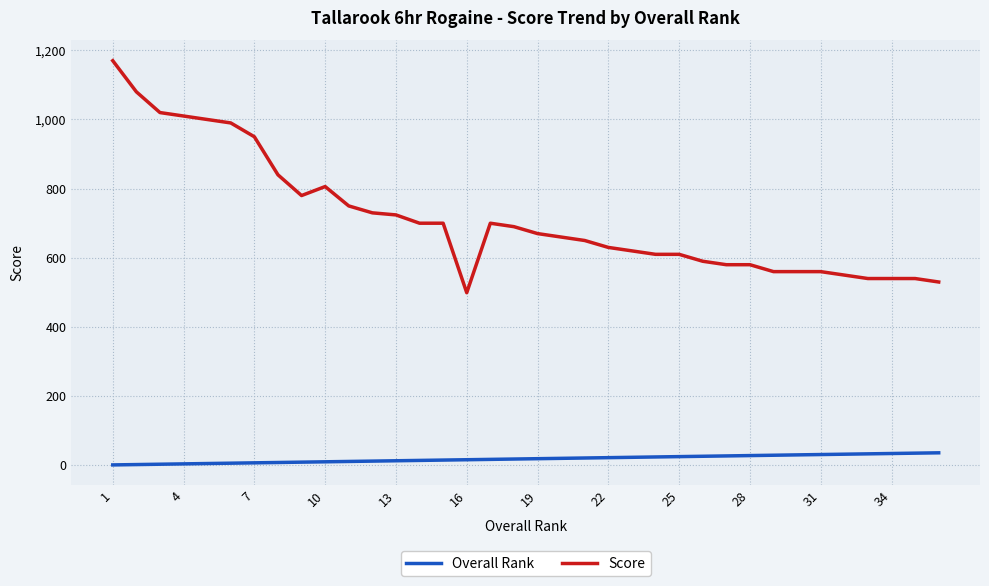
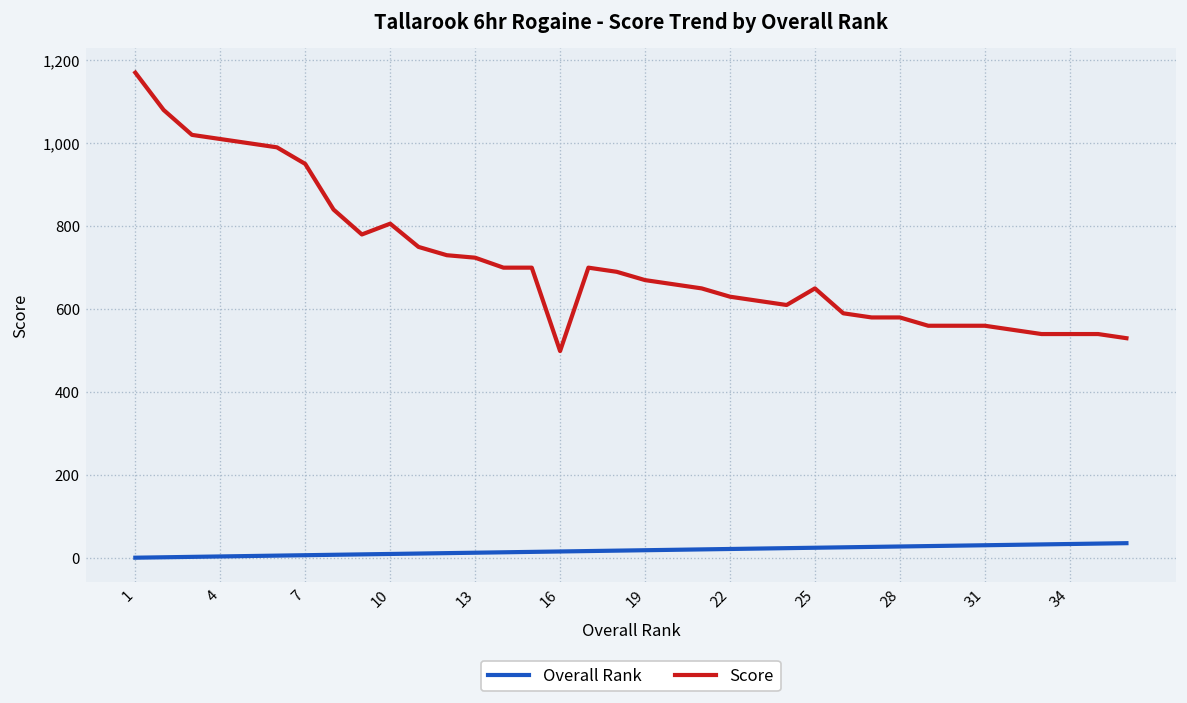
  {
    "Overall Rank": {
      "1": "0",
      "4": "0",
      "7": "10",
      "10": "10",
      "13": "10",
      "16": "20",
      "19": "20",
      "22": "20",
      "25": "30",
      "28": "30",
      "31": "30",
      "34": "30"
    },
    "Score": {
      "1": "1,170",
      "4": "1,010",
      "7": "950",
      "10": "810",
      "13": "720",
      "16": "500",
      "19": "670",
      "22": "630",
-     "25": "610",
+     "25": "650",
      "28": "580",
      "31": "560",
      "34": "540"
    }
  }
